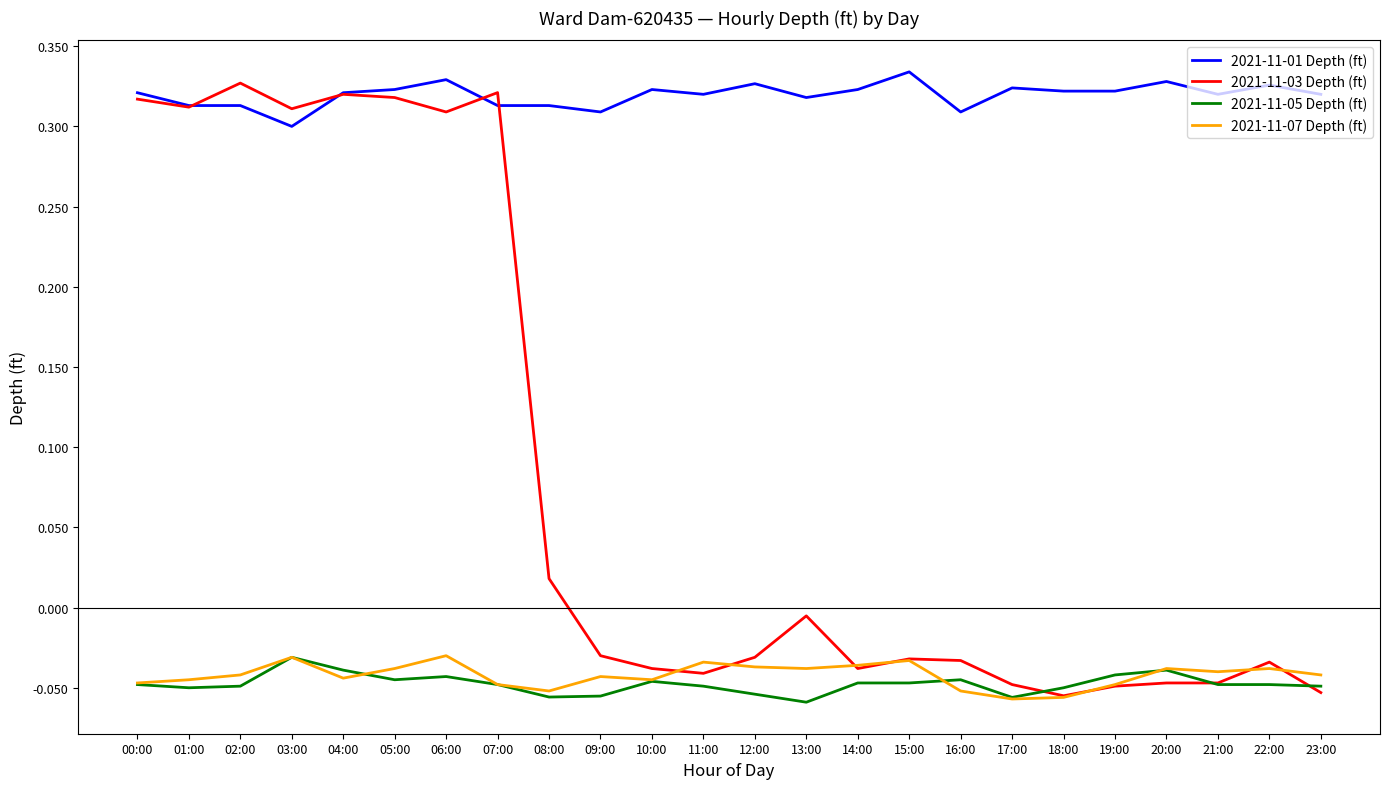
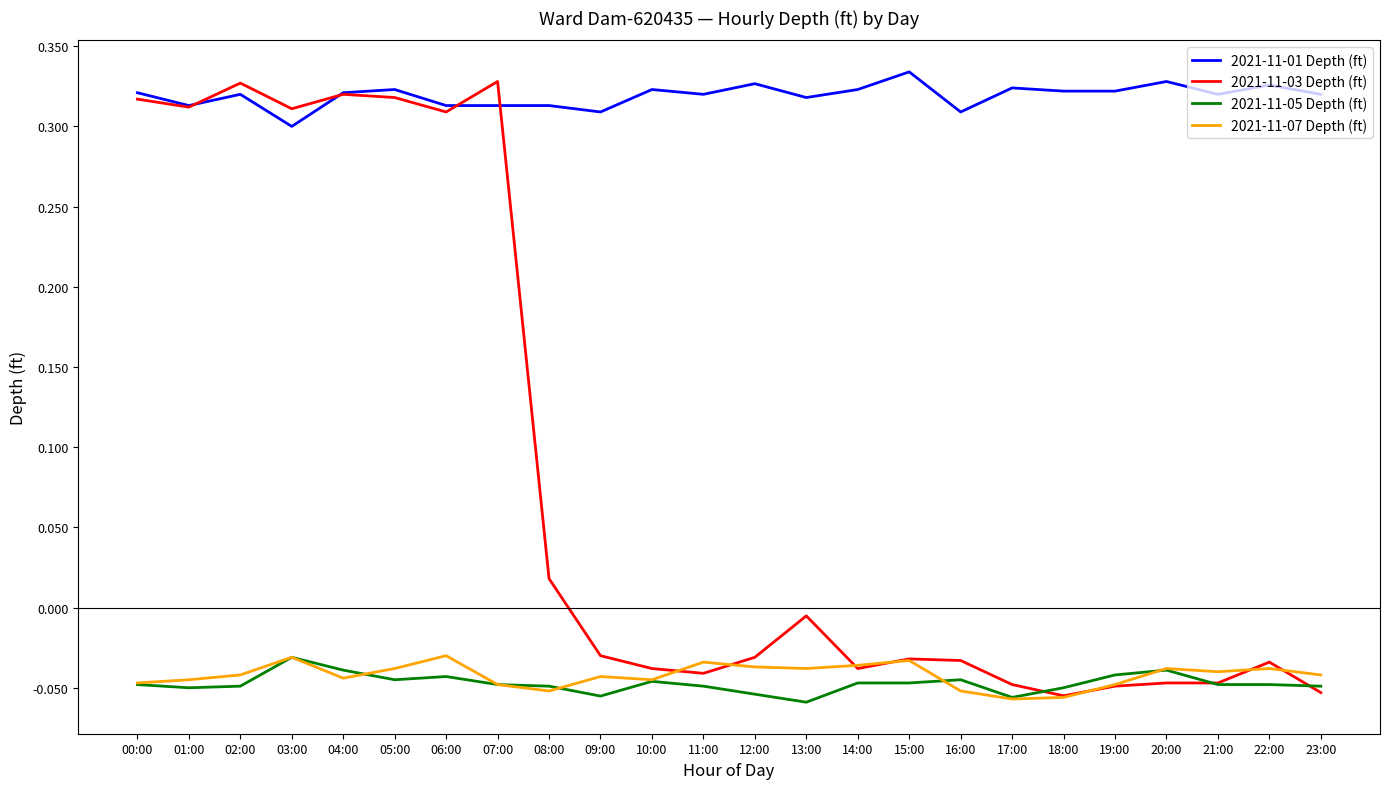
  {
    "2021-11-01 Depth (ft)": {
      "00:00": 0.321,
-     "02:00": 0.313,
+     "02:00": 0.320,
      "03:00": 0.300,
      "05:00": 0.323,
-     "06:00": 0.329,
+     "06:00": 0.313,
      "07:00": 0.313,
      "08:00": 0.313,
      "09:00": 0.309,
      "10:00": 0.323,
      "11:00": 0.320,
      "12:00": 0.327,
      "13:00": 0.318,
      "14:00": 0.323,
      "15:00": 0.334,
      "16:00": 0.309,
      "17:00": 0.324,
      "18:00": 0.322,
      "19:00": 0.322,
      "20:00": 0.328
    },
    "2021-11-03 Depth (ft)": {
      "00:00": 0.317,
      "02:00": 0.327,
      "03:00": 0.311,
      "05:00": 0.318,
      "06:00": 0.309,
-     "07:00": 0.321,
+     "07:00": 0.328,
      "08:00": 0.018,
      "09:00": -0.030,
      "10:00": -0.038,
      "11:00": -0.041,
      "12:00": -0.031,
      "13:00": -0.005,
      "14:00": -0.038,
      "16:00": -0.033,
      "17:00": -0.048,
      "20:00": -0.047,
      "22:00": -0.034,
      "23:00": -0.053
    },
    "2021-11-05 Depth (ft)": {
      "01:00": -0.050,
      "02:00": -0.049,
      "04:00": -0.039,
      "05:00": -0.045,
      "06:00": -0.043,
-     "08:00": -0.056,
+     "08:00": -0.049,
      "09:00": -0.055,
      "11:00": -0.049,
      "12:00": -0.054,
      "13:00": -0.059,
      "14:00": -0.047,
      "15:00": -0.047,
      "16:00": -0.045,
      "18:00": -0.050,
      "19:00": -0.042,
      "22:00": -0.048,
      "23:00": -0.049
    },
    "2021-11-07 Depth (ft)": {
      "01:00": -0.045,
      "02:00": -0.042,
      "04:00": -0.044,
      "05:00": -0.038,
      "06:00": -0.030,
      "08:00": -0.052,
      "09:00": -0.043,
      "11:00": -0.034,
      "12:00": -0.037,
      "13:00": -0.038,
      "14:00": -0.036,
      "16:00": -0.052,
      "21:00": -0.040,
      "22:00": -0.038,
      "23:00": -0.042
    }
  }
